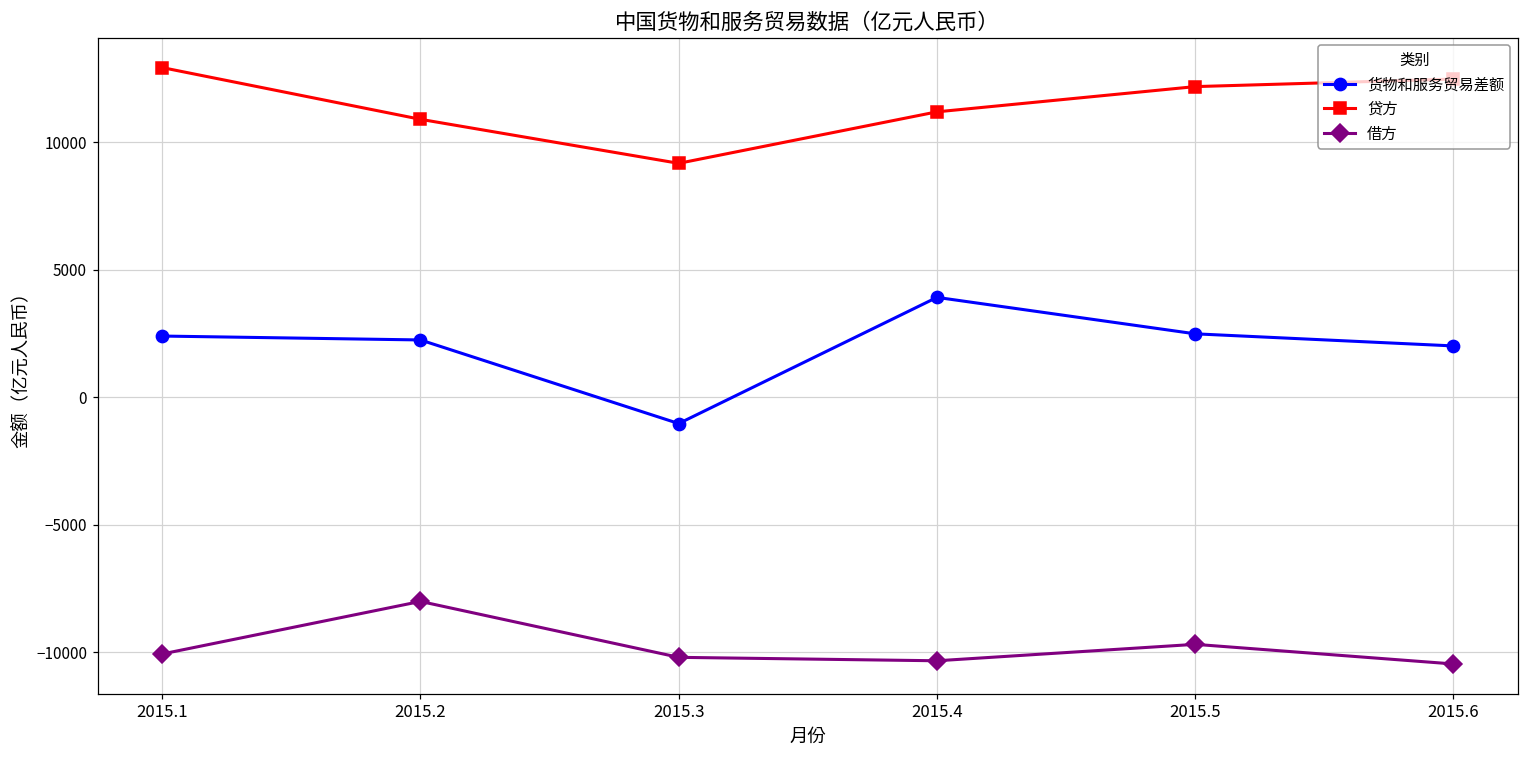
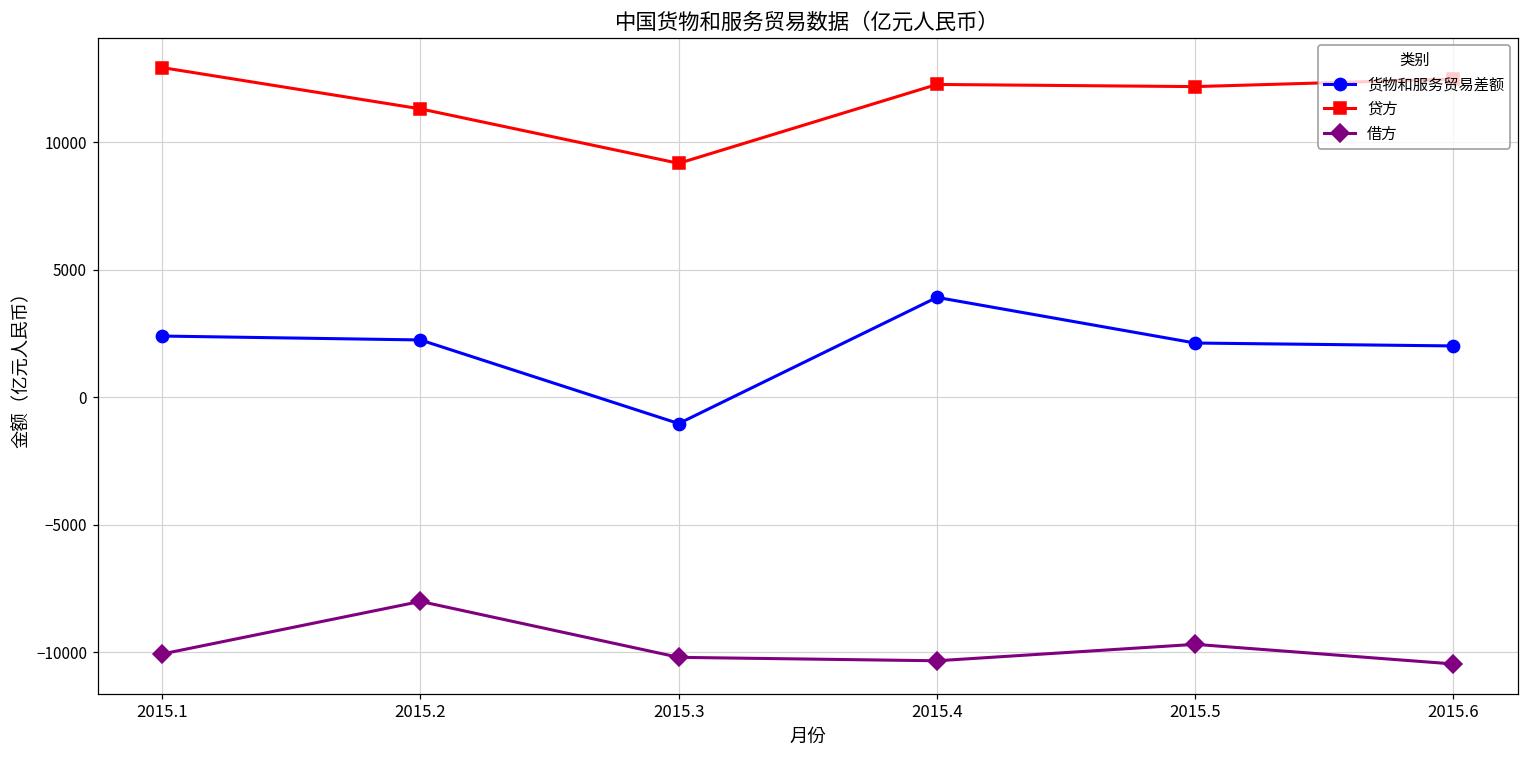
  {
    "货物和服务贸易差额": {
      "2015.1": 2400,
      "2015.2": 2200,
      "2015.3": -1000,
      "2015.4": 3900,
-     "2015.5": 2500,
+     "2015.5": 2100,
      "2015.6": 2000
    },
    "贷方": {
      "2015.1": 12900,
-     "2015.2": 10900,
+     "2015.2": 11300,
      "2015.3": 9200,
-     "2015.4": 11200,
+     "2015.4": 12300,
      "2015.5": 12200
    },
    "借方": {
      "2015.1": -10100,
      "2015.2": -8000,
      "2015.3": -10200,
      "2015.4": -10300,
      "2015.5": -9700,
      "2015.6": -10500
    }
  }
